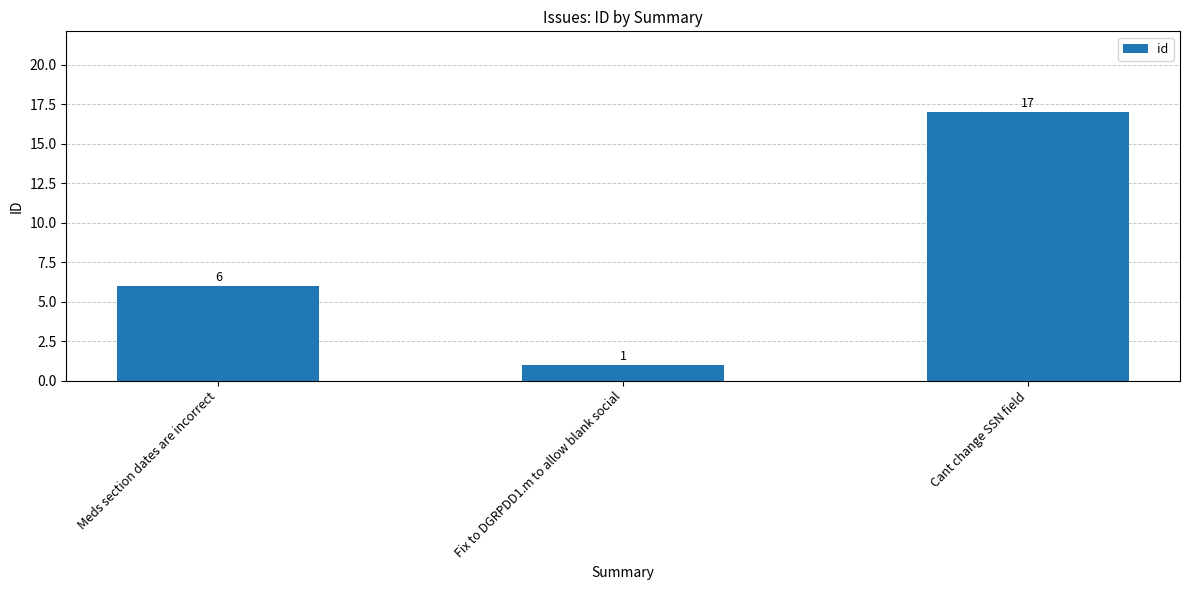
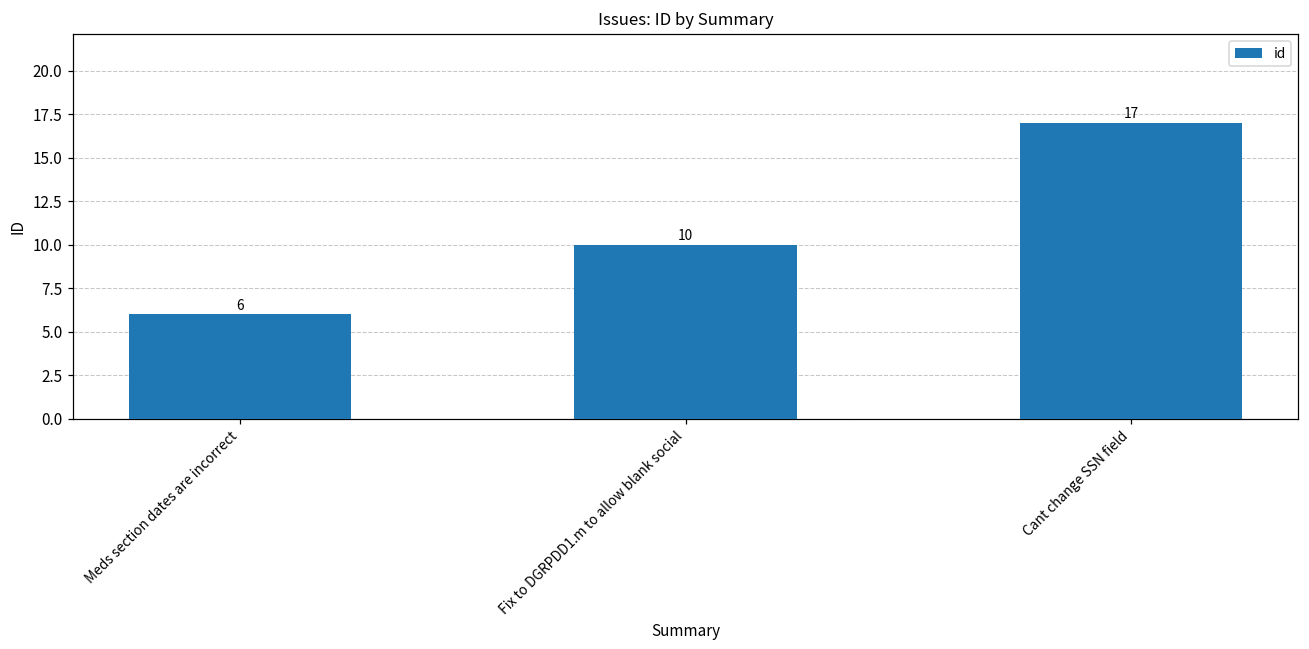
  {
    "Meds section dates are incorrect": 6,
-   "Fix to DGRPDD1.m to allow blank social": 1,
+   "Fix to DGRPDD1.m to allow blank social": 10,
    "Cant change SSN field": 17
  }
